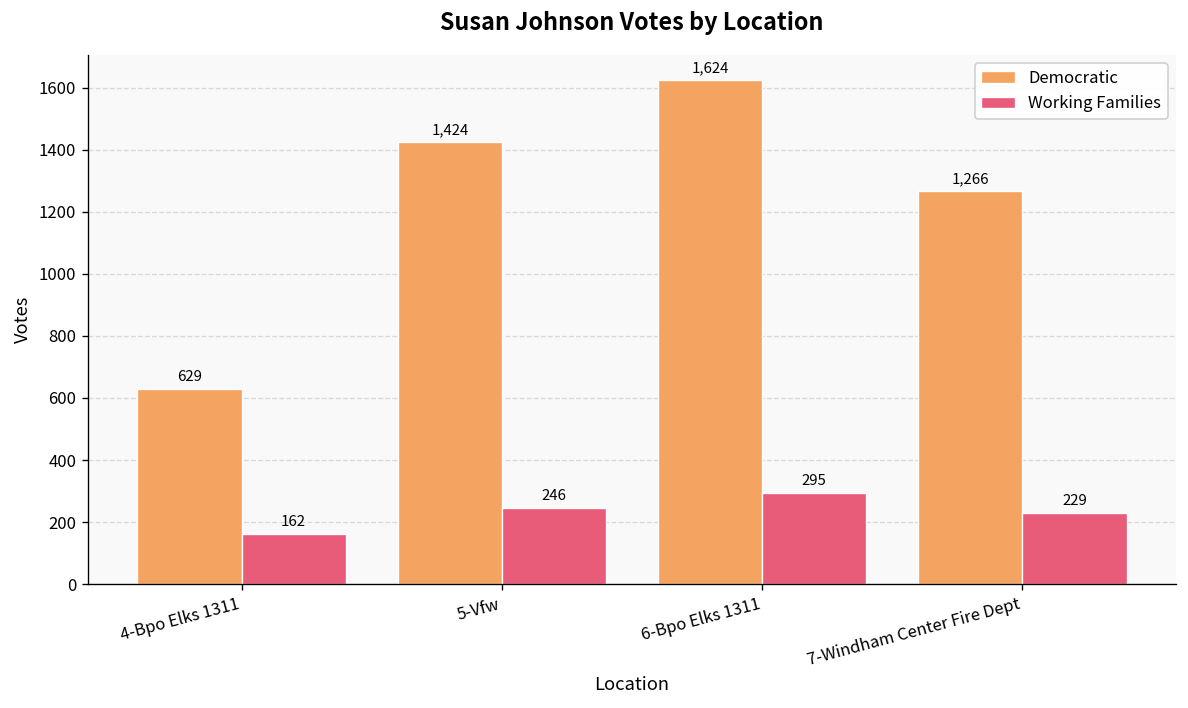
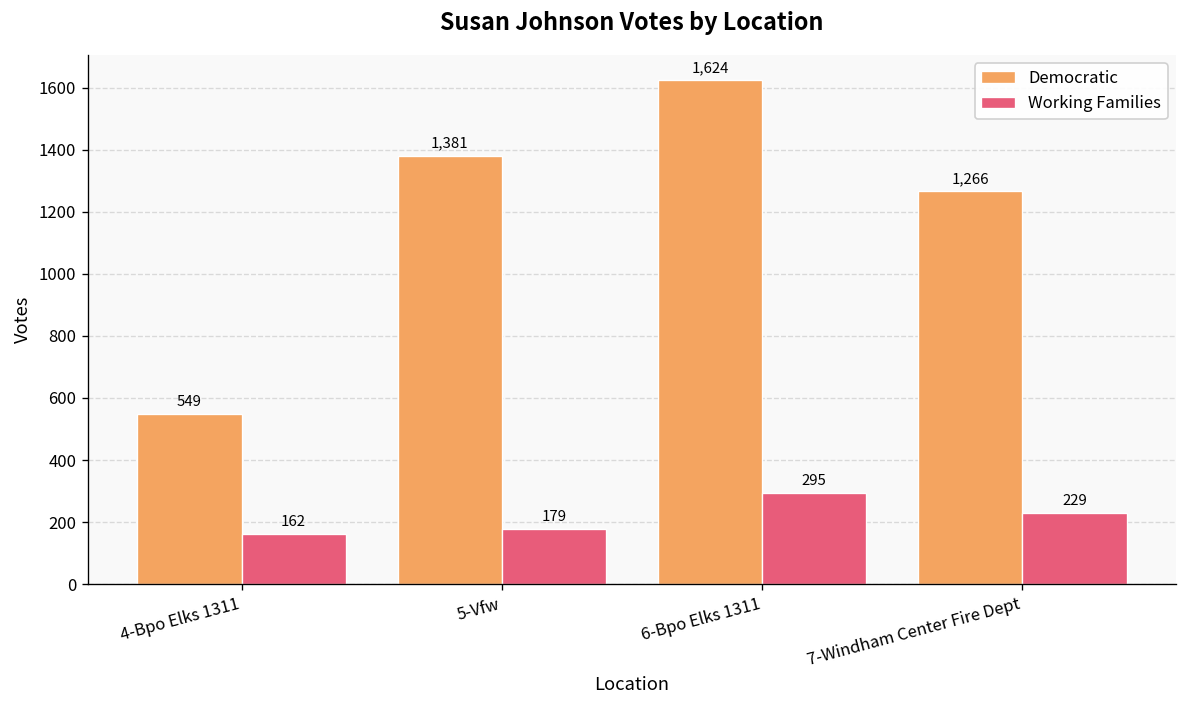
  {
    "Democratic": {
-     "4-Bpo Elks 1311": "629",
-     "5-Vfw": "1,424",
+     "4-Bpo Elks 1311": "549",
+     "5-Vfw": "1,381",
      "6-Bpo Elks 1311": "1,624",
      "7-Windham Center Fire Dept": "1,266"
    },
    "Working Families": {
      "4-Bpo Elks 1311": "162",
-     "5-Vfw": "246",
+     "5-Vfw": "179",
      "6-Bpo Elks 1311": "295",
      "7-Windham Center Fire Dept": "229"
    }
  }
